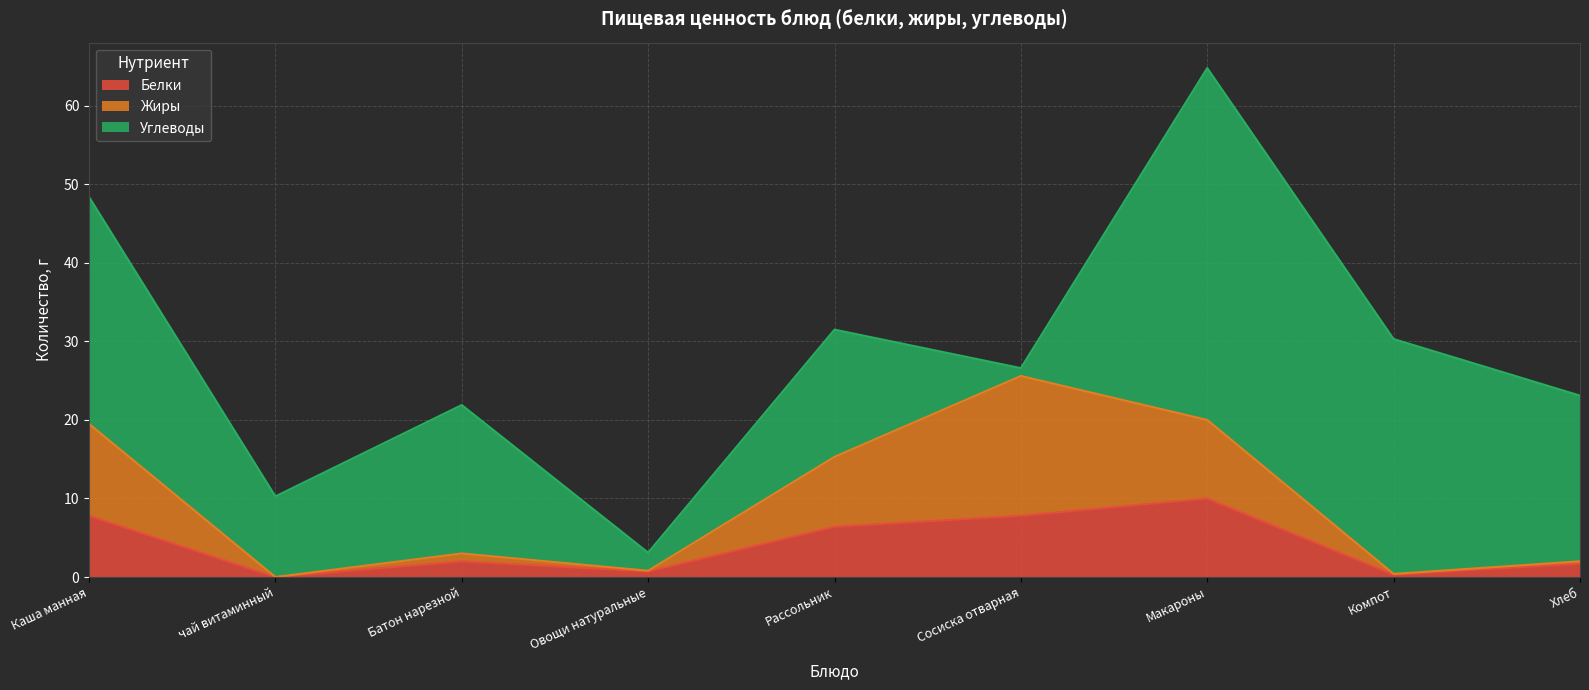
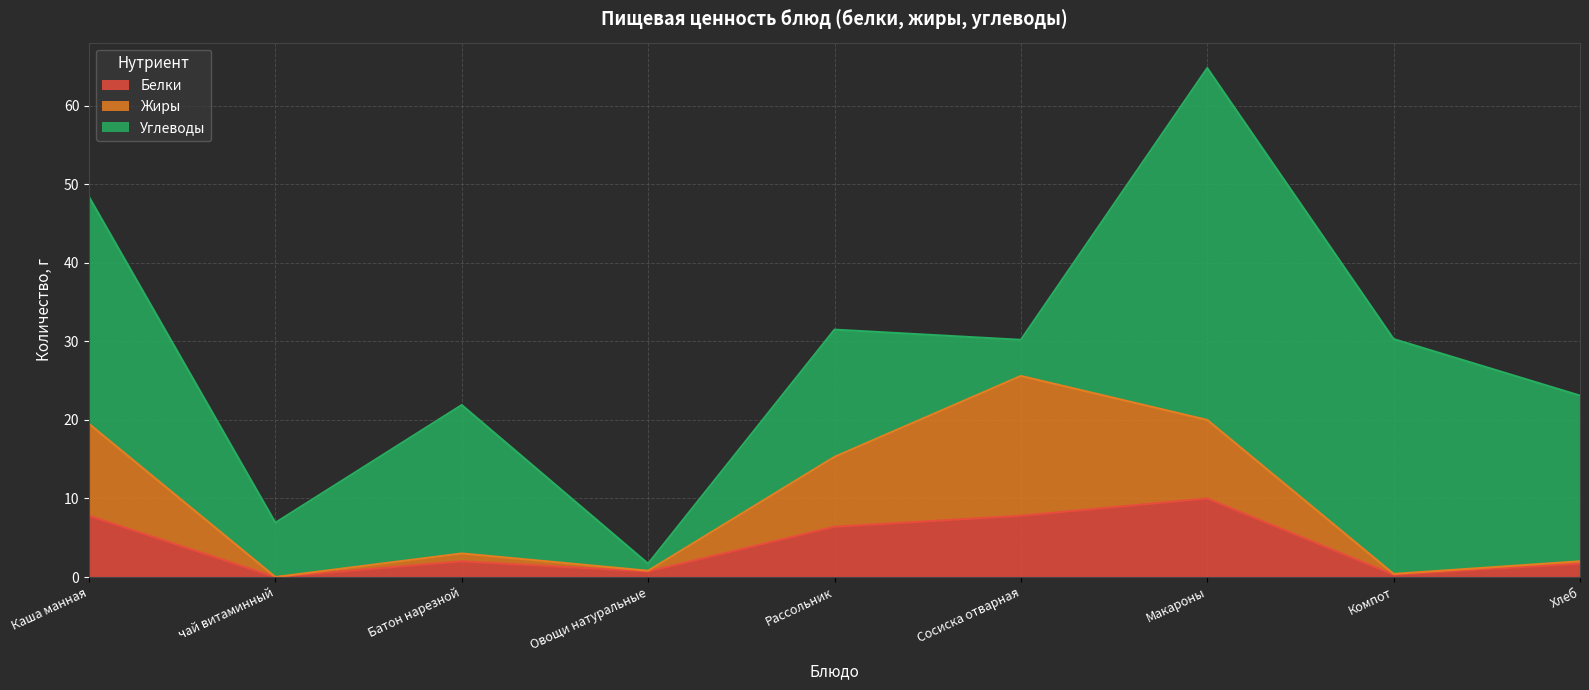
  {
    "Углеводы": {
      "Каша манная": 29,
-     "чай витаминный": 10,
+     "чай витаминный": 7,
      "Батон нарезной": 19,
-     "Овощи натуральные": 2,
+     "Овощи натуральные": 1,
      "Рассольник": 16,
-     "Сосиска отварная": 1,
+     "Сосиска отварная": 5,
      "Макароны": 45,
      "Компот": 30,
      "Хлеб": 21
    }
  }
